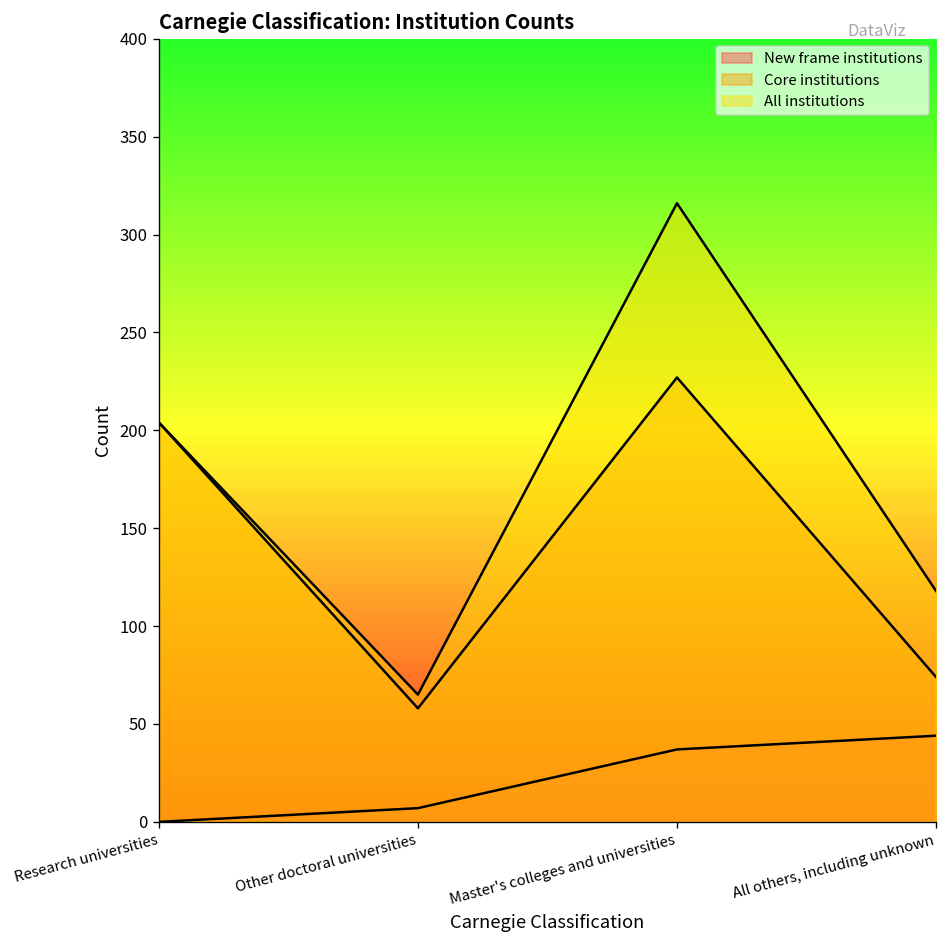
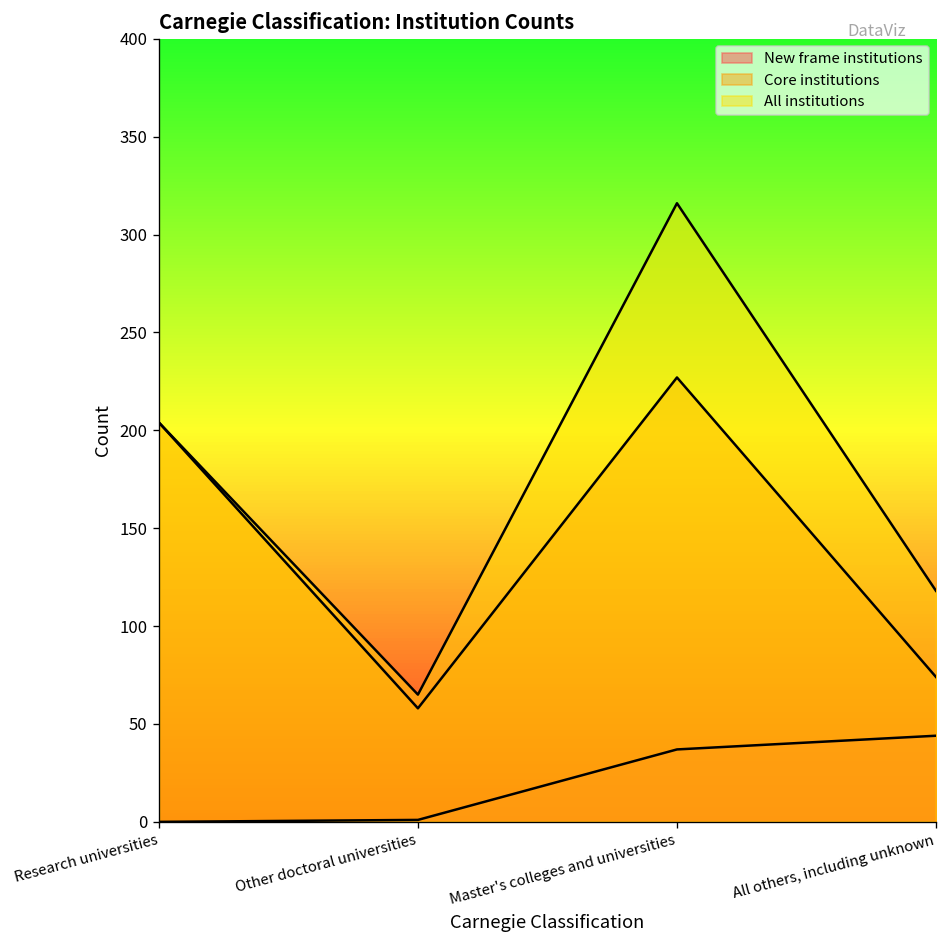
  {
    "New frame institutions": {
      "Research universities": 0,
-     "Other doctoral universities": 7,
+     "Other doctoral universities": 1,
      "Master's colleges and universities": 37,
      "All others, including unknown": 44
    }
  }
